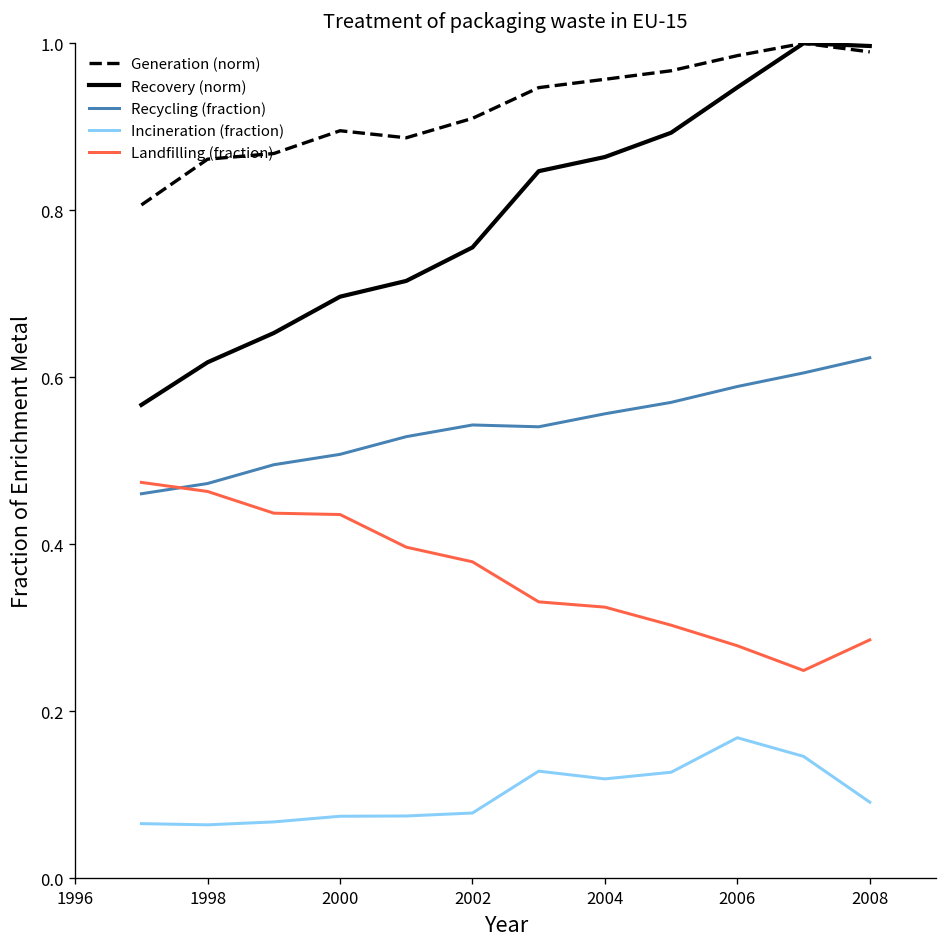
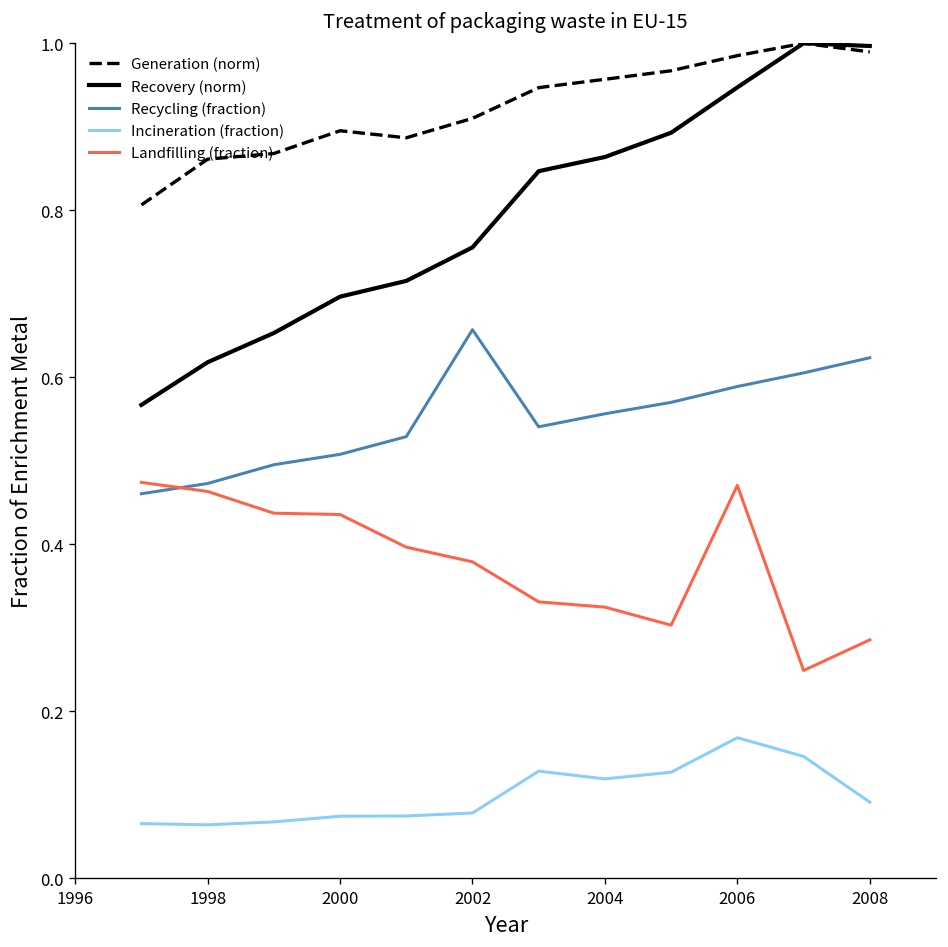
  {
    "Recycling (fraction)": {
      "1998": 0.47,
      "2000": 0.51,
-     "2002": 0.54,
+     "2002": 0.66,
      "2004": 0.56,
      "2006": 0.59,
      "2008": 0.62
    },
    "Incineration (fraction)": {
      "1998": 0.06,
      "2000": 0.07,
      "2002": 0.08,
      "2004": 0.12,
      "2006": 0.17,
      "2008": 0.09
    },
    "Landfilling (fraction)": {
      "1998": 0.46,
      "2000": 0.44,
      "2002": 0.38,
      "2004": 0.32,
-     "2006": 0.28,
+     "2006": 0.47,
      "2008": 0.29
    }
  }
